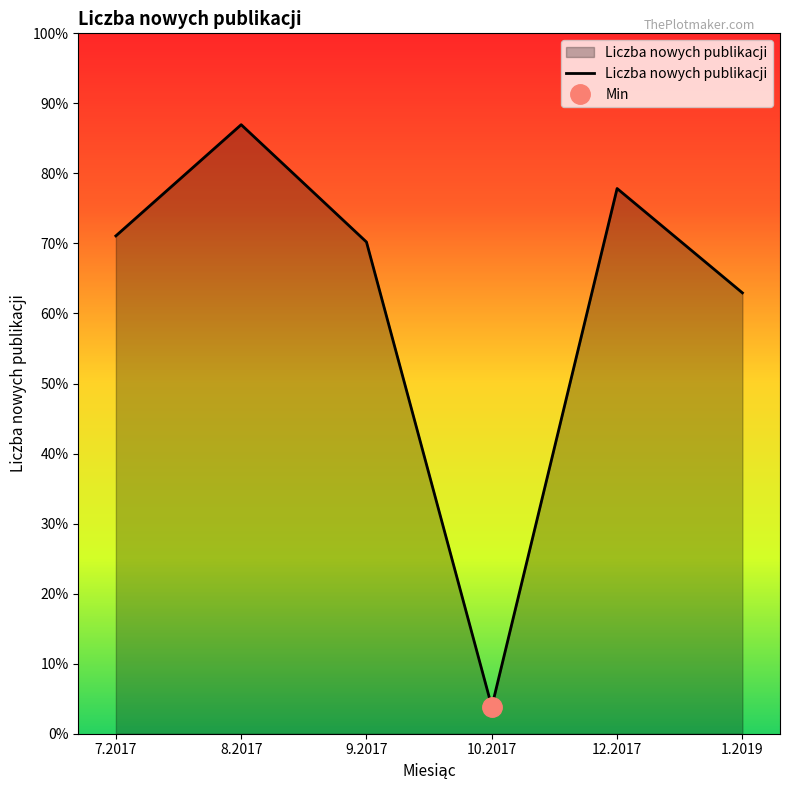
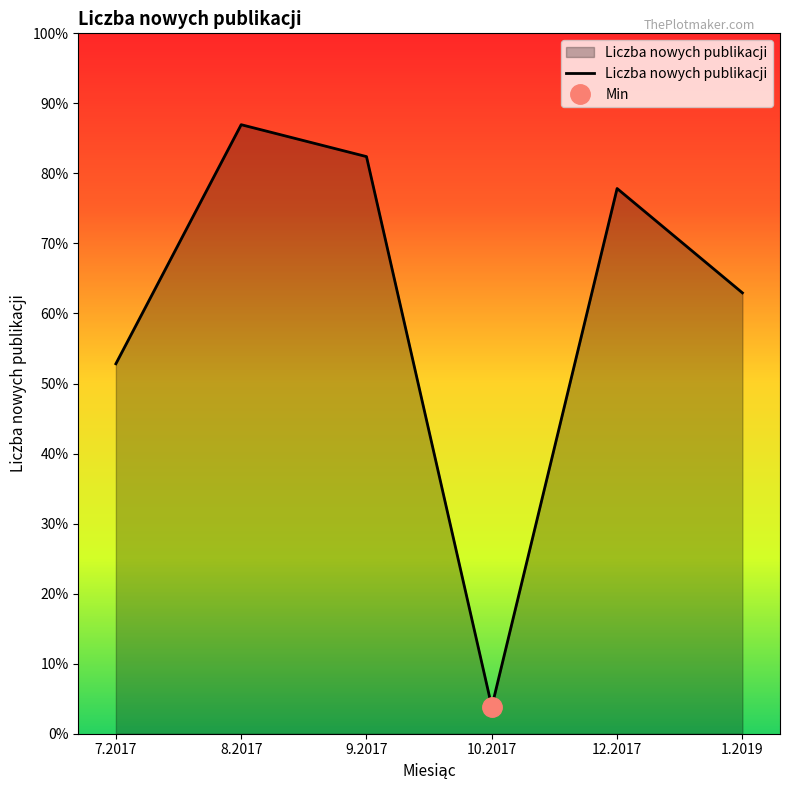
  {
    "Liczba nowych publikacji": {
-     "7.2017": "71%",
+     "7.2017": "53%",
      "8.2017": "87%",
-     "9.2017": "70%",
+     "9.2017": "82%",
      "12.2017": "78%",
      "1.2019": "63%"
    }
  }
